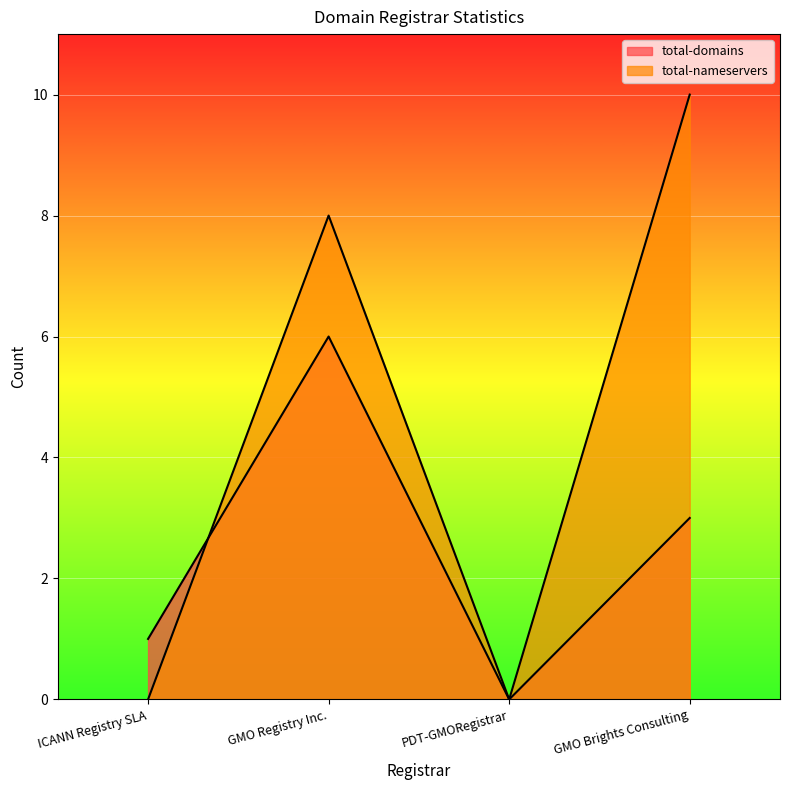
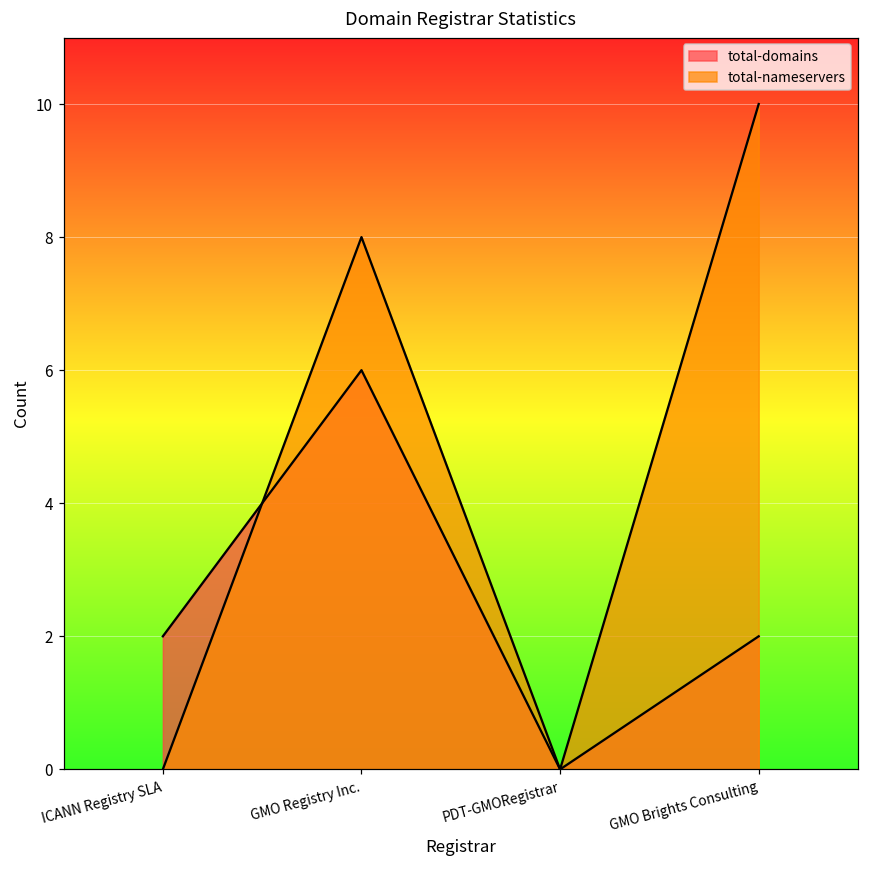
  {
    "total-domains": {
-     "ICANN Registry SLA": 1,
+     "ICANN Registry SLA": 2,
      "GMO Registry Inc.": 6,
-     "GMO Brights Consulting": 3
+     "GMO Brights Consulting": 2
    },
    "total-nameservers": {
      "ICANN Registry SLA": 0,
      "GMO Registry Inc.": 8,
      "GMO Brights Consulting": 10
    }
  }
